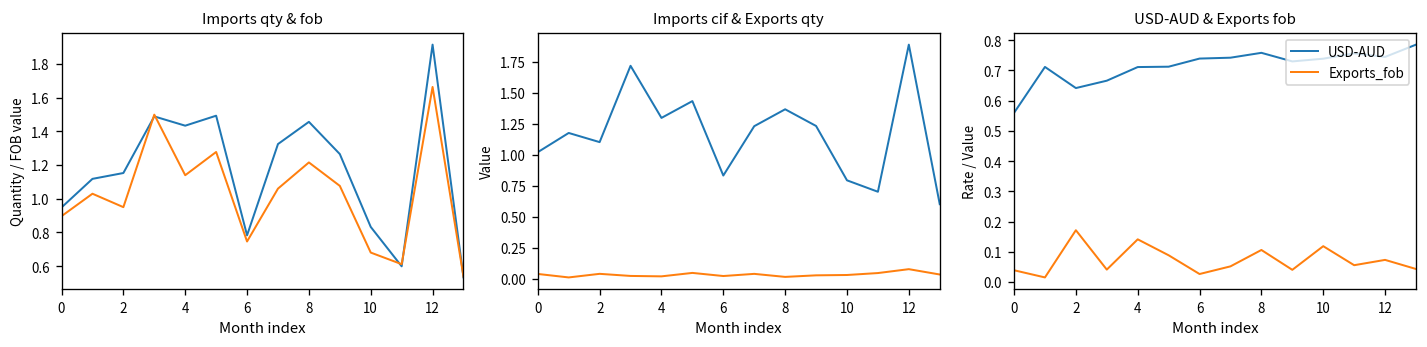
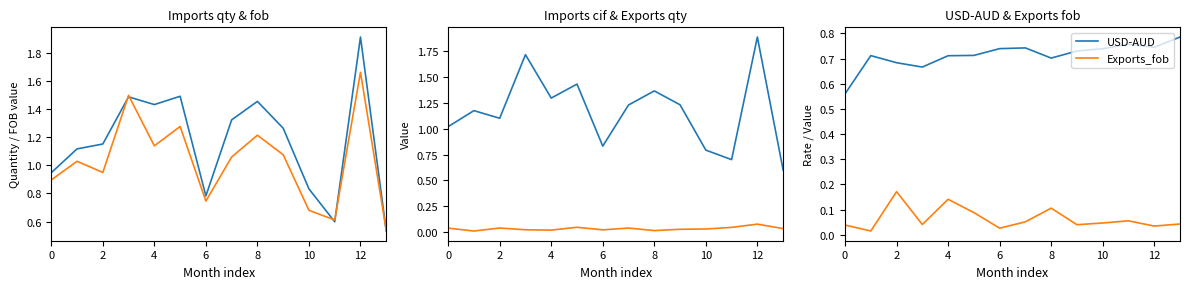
  {
    "USD-AUD & Exports fob": {
      "USD-AUD": {
        "0": 0.56,
-       "2": 0.64,
+       "2": 0.68,
        "4": 0.71,
        "6": 0.74,
-       "8": 0.76
+       "8": 0.70
      },
      "Exports_fob": {
        "0": 0.04,
        "2": 0.17,
        "4": 0.14,
        "6": 0.03,
        "8": 0.11,
-       "10": 0.12,
-       "12": 0.07
+       "10": 0.05,
+       "12": 0.03
      }
    }
  }
